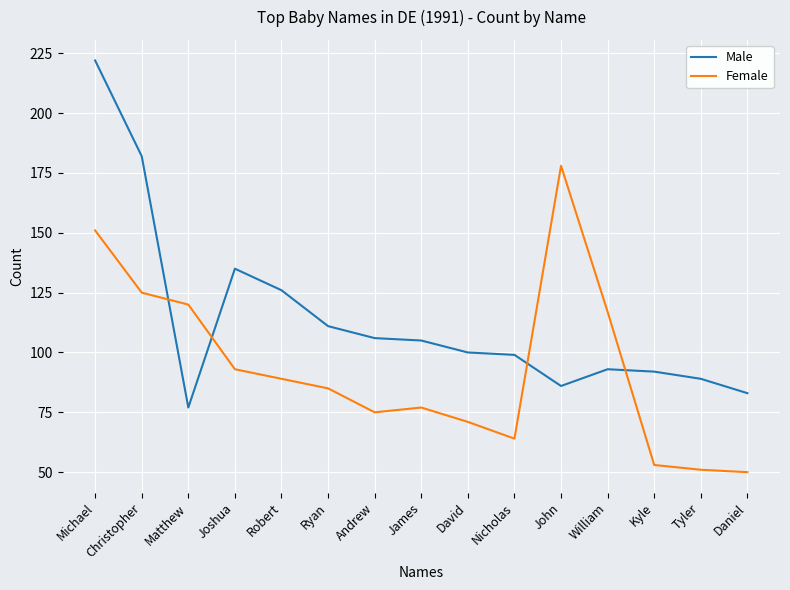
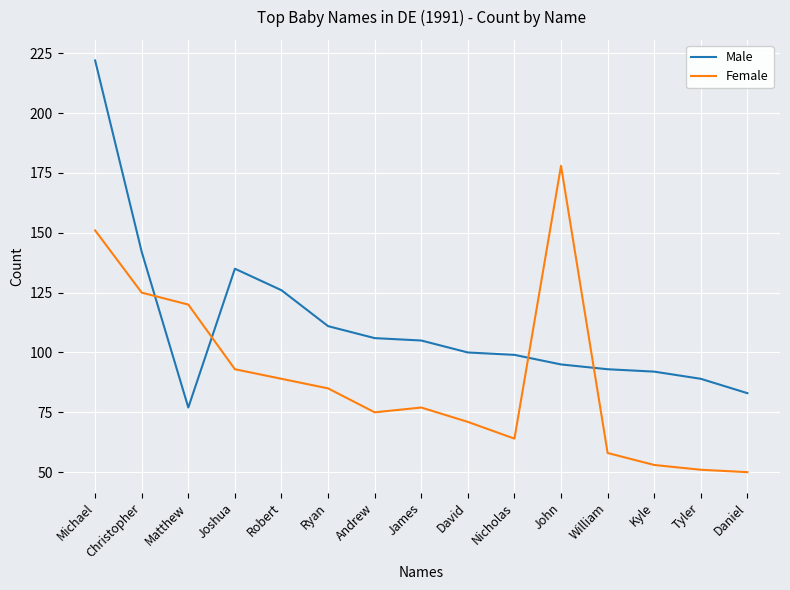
  {
    "Male": {
      "Michael": 222,
-     "Christopher": 182,
+     "Christopher": 142,
      "Matthew": 77,
      "Joshua": 135,
      "Robert": 126,
      "Ryan": 111,
      "Andrew": 106,
      "James": 105,
      "David": 100,
      "Nicholas": 99,
-     "John": 86,
+     "John": 95,
      "William": 93,
      "Kyle": 92,
      "Tyler": 89,
      "Daniel": 83
    },
    "Female": {
      "Michael": 151,
      "Christopher": 125,
      "Matthew": 120,
      "Joshua": 93,
      "Robert": 89,
      "Ryan": 85,
      "Andrew": 75,
      "James": 77,
      "David": 71,
      "Nicholas": 64,
      "John": 178,
-     "William": 117,
+     "William": 58,
      "Kyle": 53,
      "Tyler": 51,
      "Daniel": 50
    }
  }
